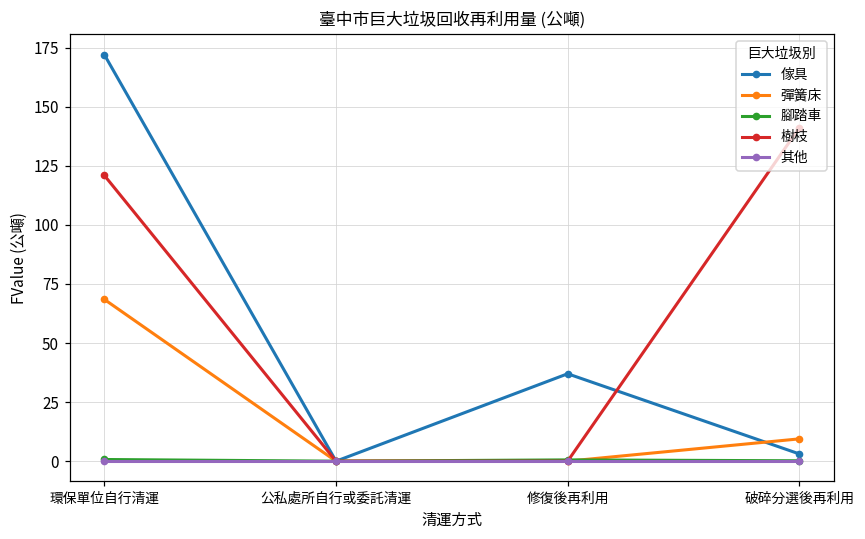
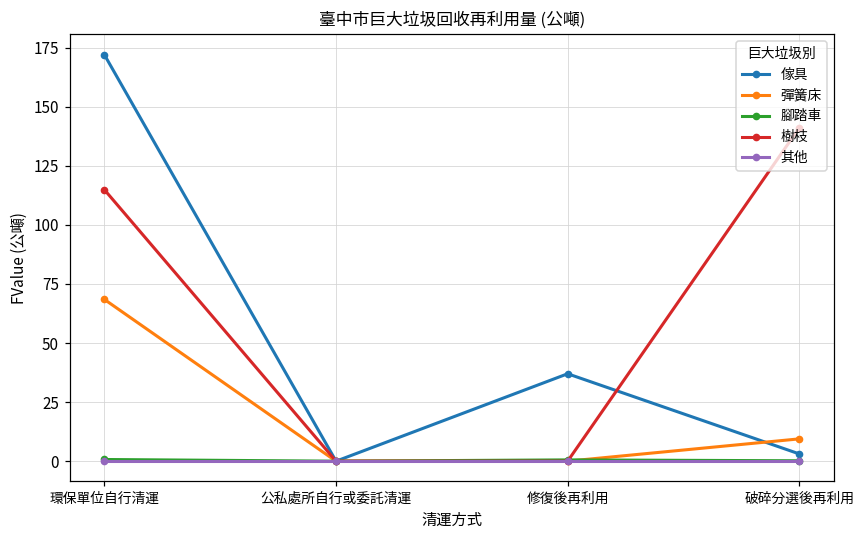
  {
    "傢具": {
      "環保單位自行清運": 172,
      "修復後再利用": 37,
      "破碎分選後再利用": 3
    },
    "彈簧床": {
      "環保單位自行清運": 68,
      "破碎分選後再利用": 9
    },
    "樹枝": {
-     "環保單位自行清運": 121
+     "環保單位自行清運": 115
    }
  }
